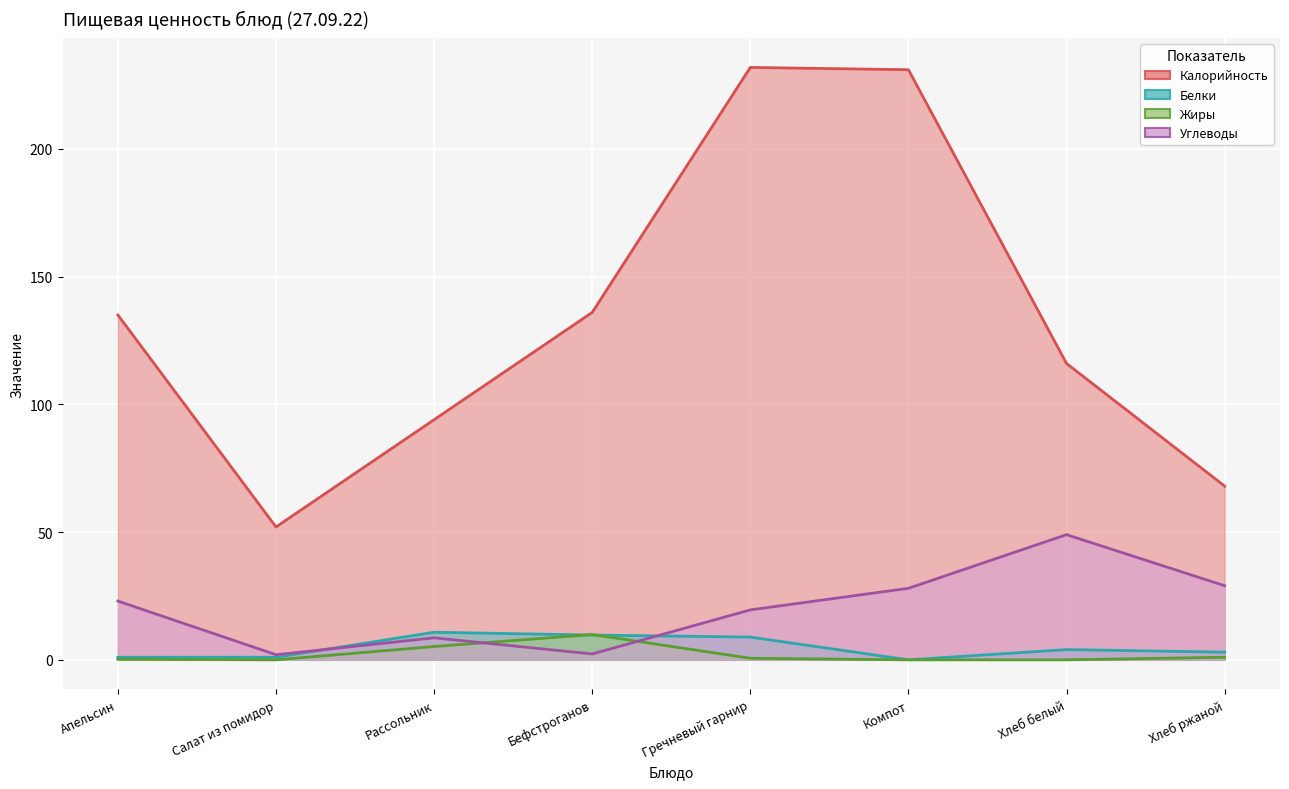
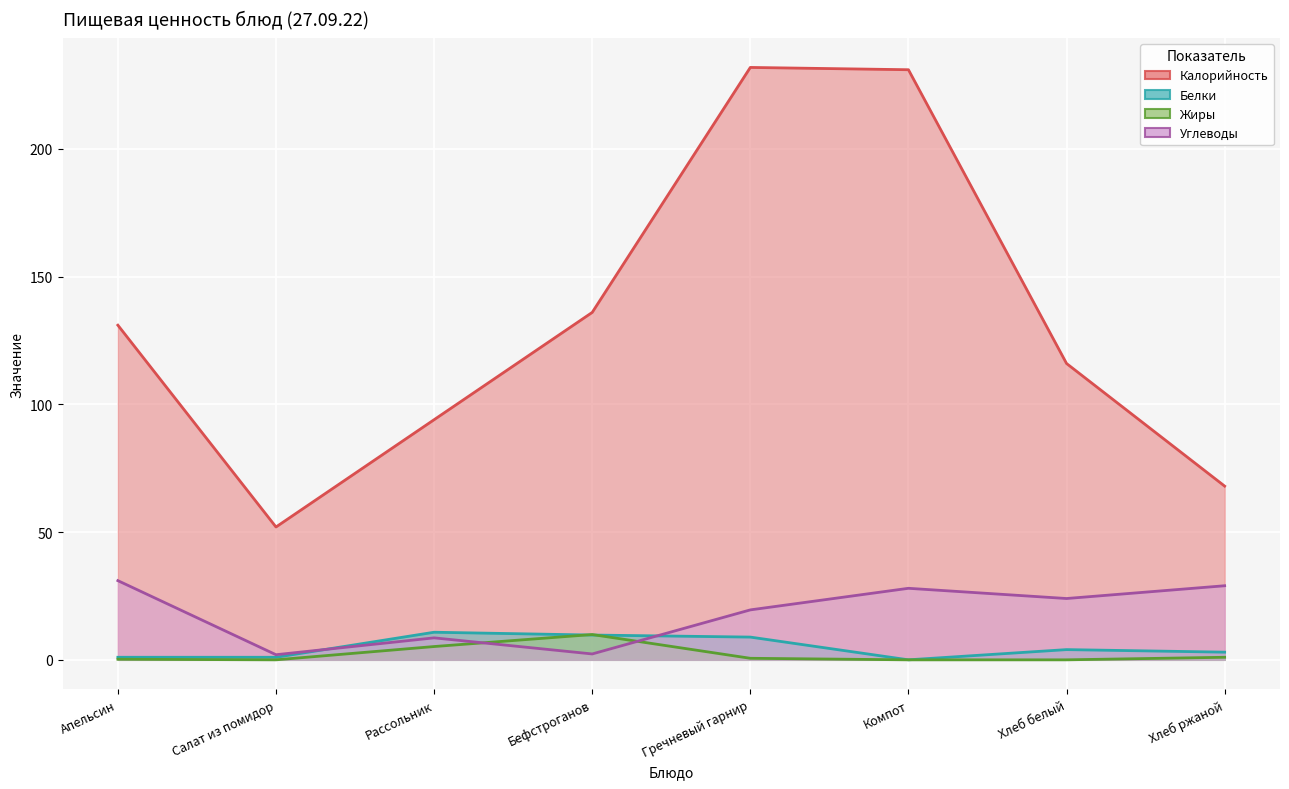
  {
    "Калорийность": {
-     "Апельсин": 135,
+     "Апельсин": 131,
      "Салат из помидор": 52,
      "Рассольник": 94,
      "Бефстроганов": 136,
      "Гречневый гарнир": 232,
      "Компот": 231,
      "Хлеб белый": 116,
      "Хлеб ржаной": 68
    },
    "Белки": {
      "Рассольник": 11,
      "Гречневый гарнир": 9,
      "Хлеб белый": 4,
      "Хлеб ржаной": 3
    },
    "Жиры": {
      "Рассольник": 5,
      "Гречневый гарнир": 1,
      "Хлеб белый": 0,
      "Хлеб ржаной": 1
    },
    "Углеводы": {
-     "Апельсин": 23,
+     "Апельсин": 31,
      "Салат из помидор": 2,
      "Рассольник": 9,
      "Бефстроганов": 2,
      "Гречневый гарнир": 20,
      "Компот": 28,
-     "Хлеб белый": 49,
+     "Хлеб белый": 24,
      "Хлеб ржаной": 29
    }
  }
